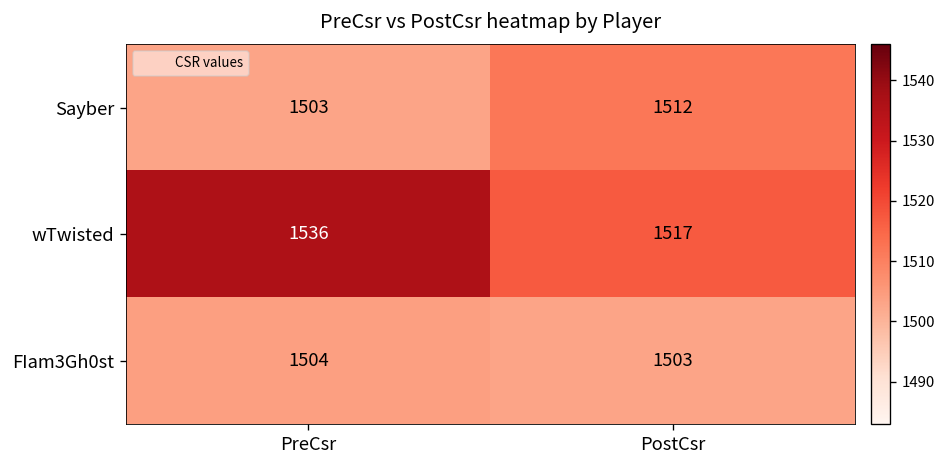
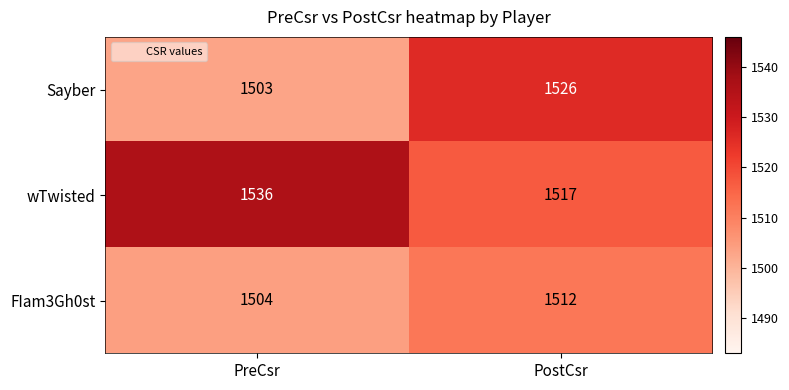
  {
    "Sayber": {
      "PreCsr": 1503,
-     "PostCsr": 1512
+     "PostCsr": 1526
    },
    "wTwisted": {
      "PreCsr": 1536,
      "PostCsr": 1517
    },
    "FIam3Gh0st": {
      "PreCsr": 1504,
-     "PostCsr": 1503
+     "PostCsr": 1512
    }
  }
